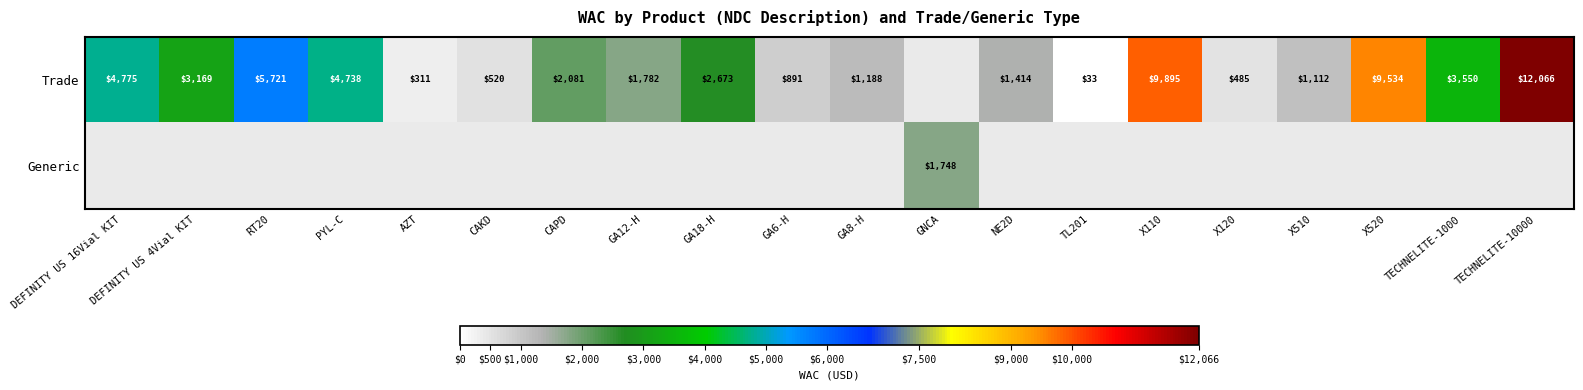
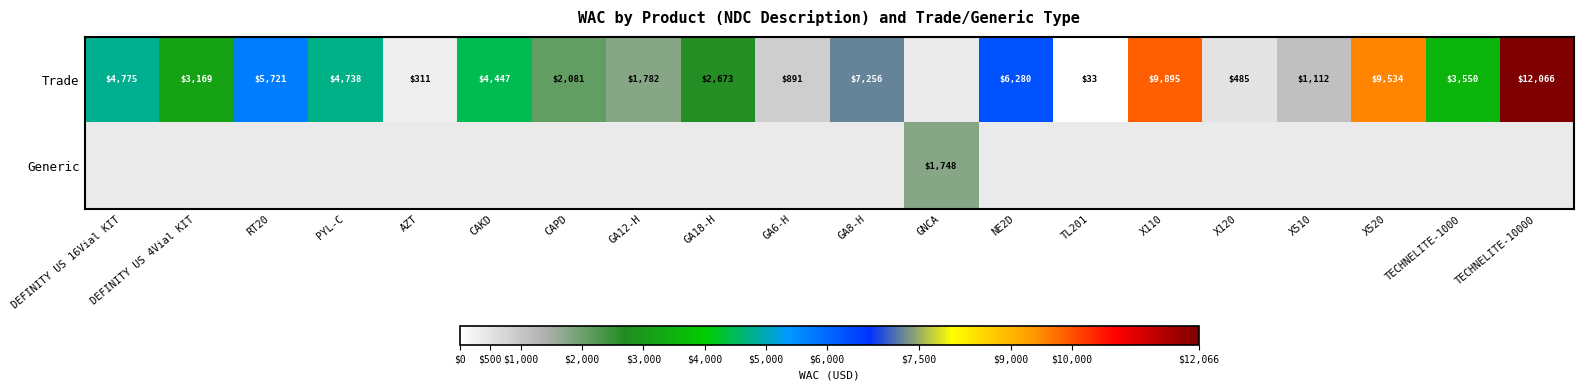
  {
    "Trade": {
      "DEFINITY US 16Vial KIT": "$4,775",
      "DEFINITY US 4Vial KIT": "$3,169",
      "RT20": "$5,721",
      "PYL-C": "$4,738",
      "AZT": "$311",
-     "CAKD": "$520",
+     "CAKD": "$4,447",
      "CAPD": "$2,081",
      "GA12-H": "$1,782",
      "GA18-H": "$2,673",
      "GA6-H": "$891",
-     "GA8-H": "$1,188",
-     "NE2D": "$1,414",
+     "GA8-H": "$7,256",
+     "NE2D": "$6,280",
      "TL201": "$33",
      "X110": "$9,895",
      "X120": "$485",
      "X510": "$1,112",
      "X520": "$9,534",
      "TECHNELITE-1000": "$3,550",
      "TECHNELITE-10000": "$12,066"
    },
    "Generic": {
      "GNCA": "$1,748"
    }
  }
